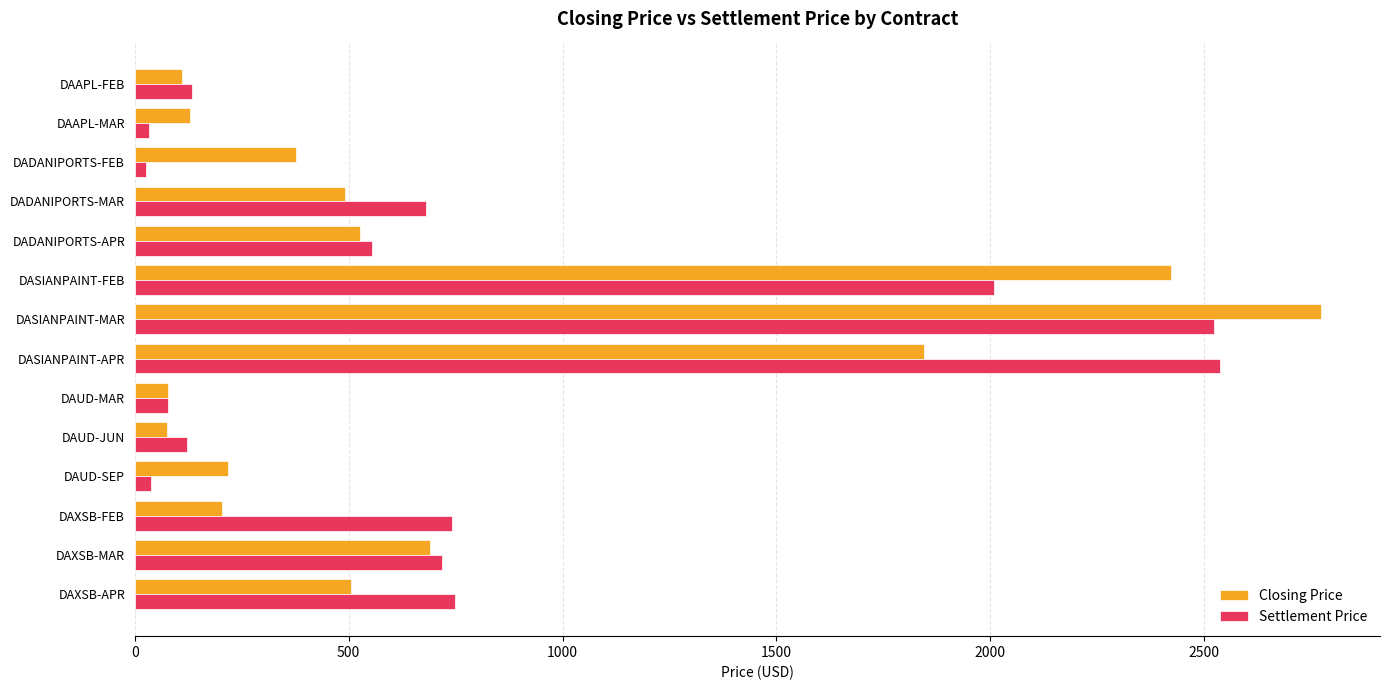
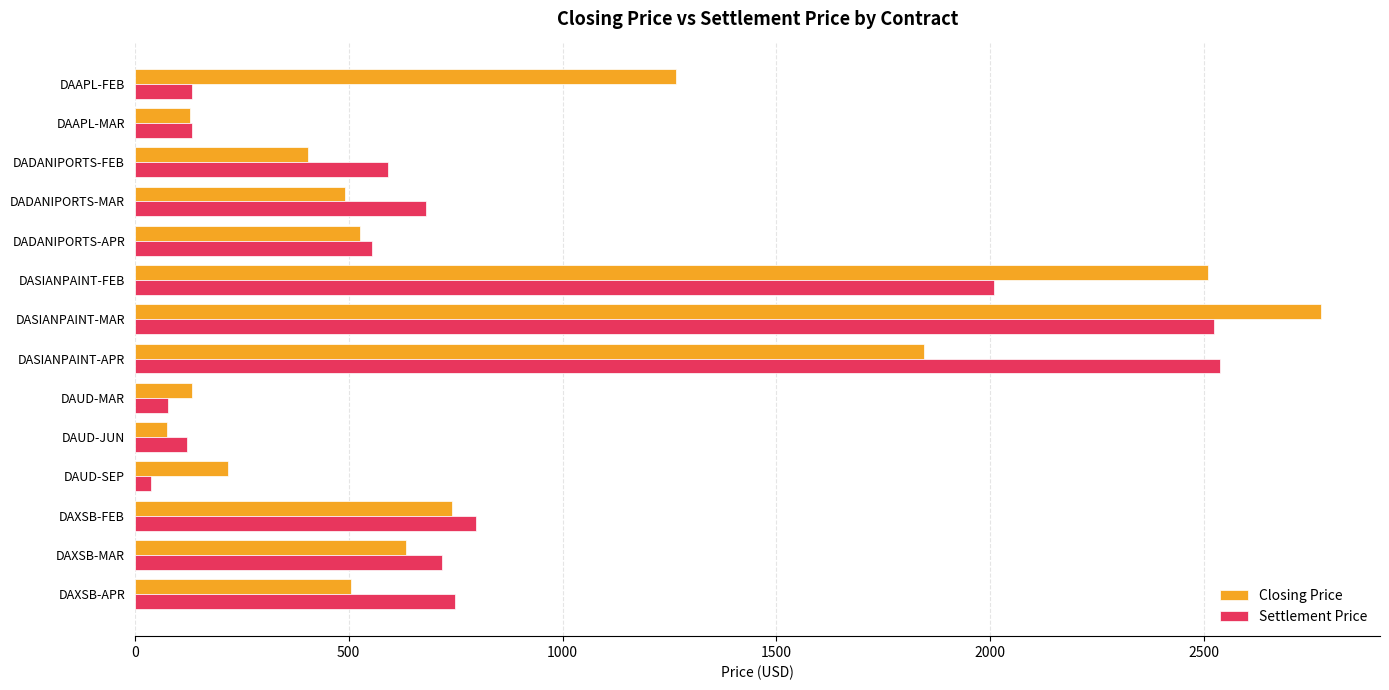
  {
    "Closing Price": {
-     "DAAPL-FEB": 110,
+     "DAAPL-FEB": 1260,
      "DAAPL-MAR": 130,
-     "DADANIPORTS-FEB": 380,
+     "DADANIPORTS-FEB": 410,
      "DADANIPORTS-MAR": 490,
      "DADANIPORTS-APR": 530,
-     "DASIANPAINT-FEB": 2420,
+     "DASIANPAINT-FEB": 2510,
      "DASIANPAINT-MAR": 2770,
      "DASIANPAINT-APR": 1850,
-     "DAUD-MAR": 80,
+     "DAUD-MAR": 130,
      "DAUD-JUN": 80,
      "DAUD-SEP": 220,
-     "DAXSB-FEB": 200,
-     "DAXSB-MAR": 690,
+     "DAXSB-FEB": 740,
+     "DAXSB-MAR": 630,
      "DAXSB-APR": 500
    },
    "Settlement Price": {
      "DAAPL-FEB": 130,
-     "DAAPL-MAR": 30,
-     "DADANIPORTS-FEB": 30,
+     "DAAPL-MAR": 130,
+     "DADANIPORTS-FEB": 590,
      "DADANIPORTS-MAR": 680,
      "DADANIPORTS-APR": 550,
      "DASIANPAINT-FEB": 2010,
      "DASIANPAINT-MAR": 2520,
      "DASIANPAINT-APR": 2540,
      "DAUD-MAR": 80,
      "DAUD-JUN": 120,
      "DAUD-SEP": 40,
-     "DAXSB-FEB": 740,
+     "DAXSB-FEB": 800,
      "DAXSB-MAR": 720,
      "DAXSB-APR": 750
    }
  }
